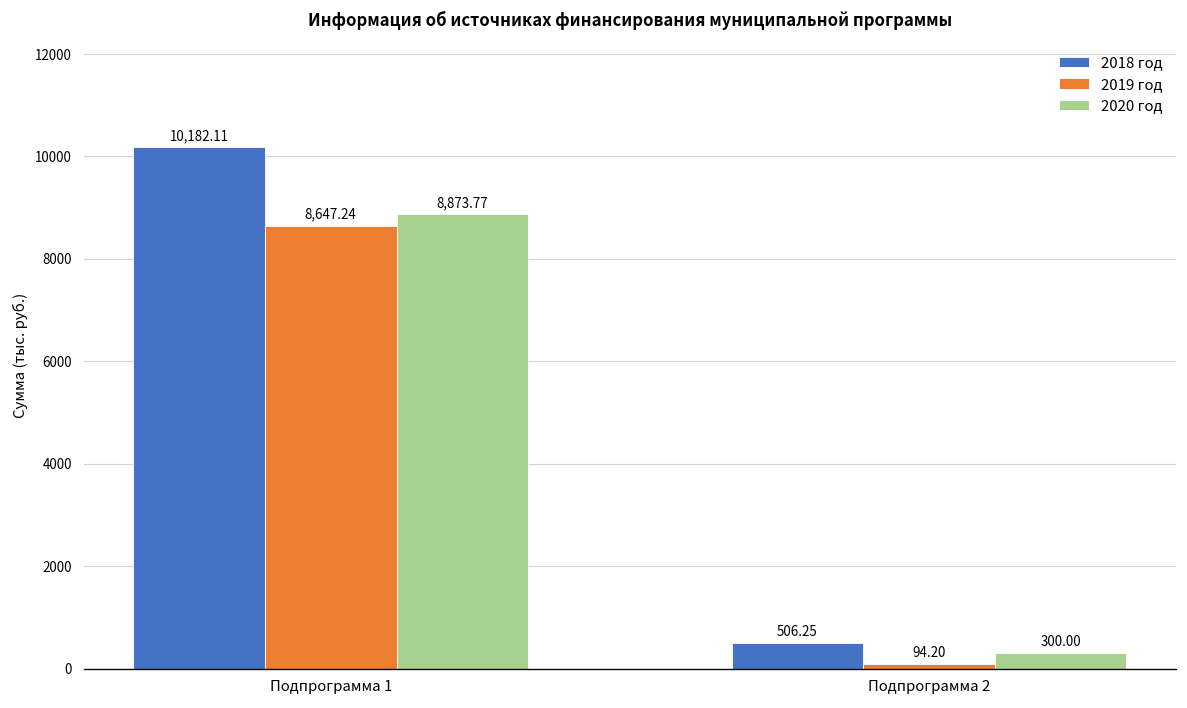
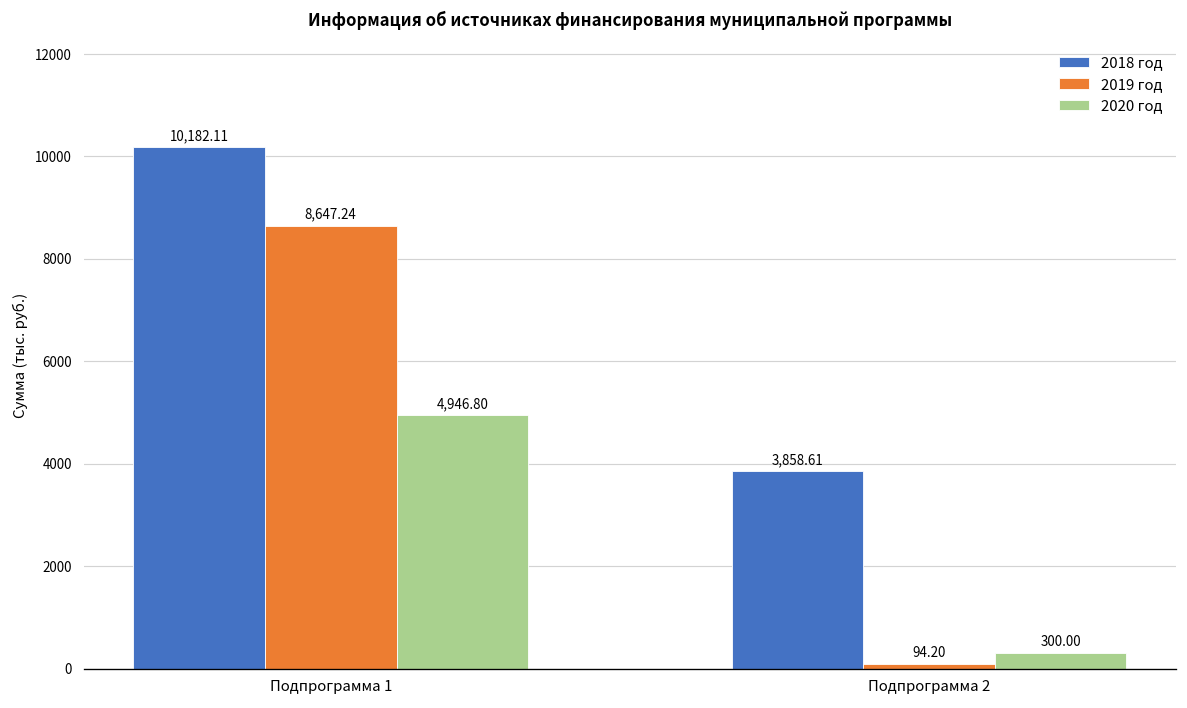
  {
    "2018 год": {
      "Подпрограмма 1": "10,182.11",
-     "Подпрограмма 2": "506.25"
+     "Подпрограмма 2": "3,858.61"
    },
    "2019 год": {
      "Подпрограмма 1": "8,647.24",
      "Подпрограмма 2": "94.20"
    },
    "2020 год": {
-     "Подпрограмма 1": "8,873.77",
+     "Подпрограмма 1": "4,946.80",
      "Подпрограмма 2": "300.00"
    }
  }
